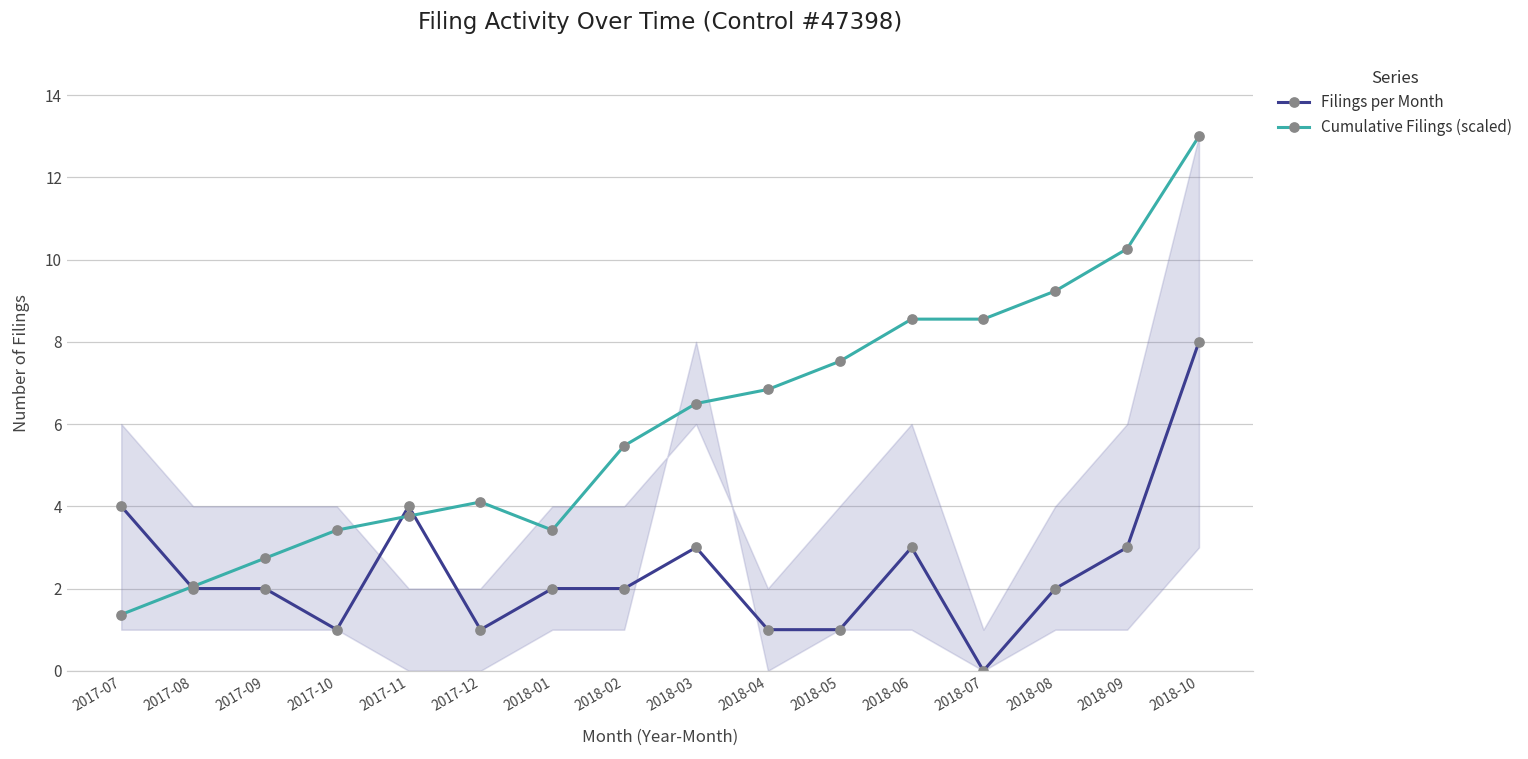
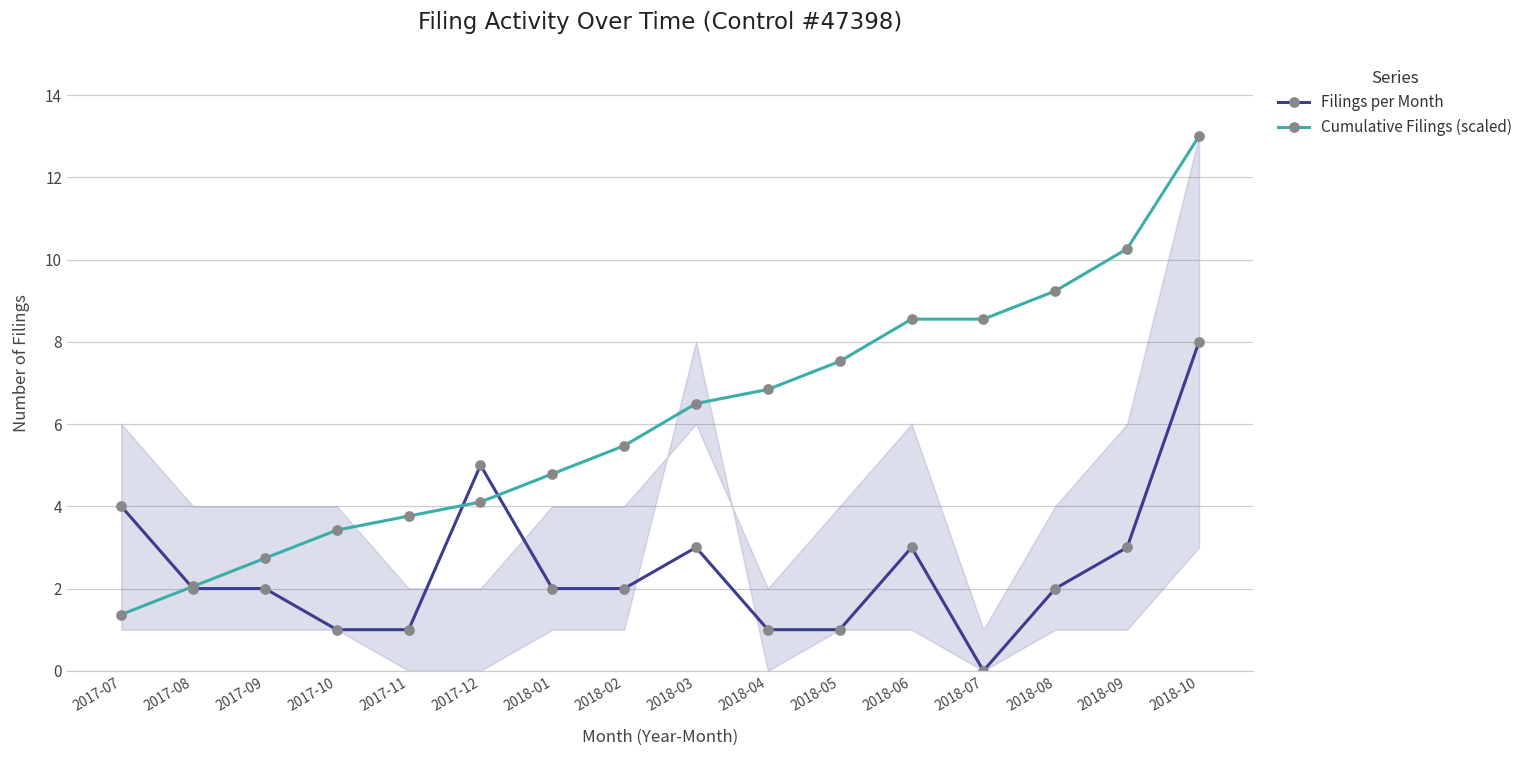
  {
    "Filings per Month": {
      "2017-07": 4,
      "2017-09": 2,
      "2017-10": 1,
-     "2017-11": 4,
-     "2017-12": 1,
+     "2017-11": 1,
+     "2017-12": 5,
      "2018-01": 2,
      "2018-02": 2,
      "2018-03": 3,
      "2018-04": 1,
      "2018-05": 1,
      "2018-06": 3,
      "2018-07": 0,
      "2018-08": 2,
      "2018-09": 3,
      "2018-10": 8
    },
    "Cumulative Filings (scaled)": {
      "2017-07": 1.4,
      "2017-09": 2.7,
      "2017-10": 3.4,
      "2017-11": 3.8,
      "2017-12": 4.1,
-     "2018-01": 3.4,
+     "2018-01": 4.8,
      "2018-02": 5.5,
      "2018-03": 6.5,
      "2018-04": 6.8,
      "2018-05": 7.5,
      "2018-06": 8.6,
      "2018-07": 8.6,
      "2018-08": 9.2,
      "2018-09": 10.3
    }
  }
